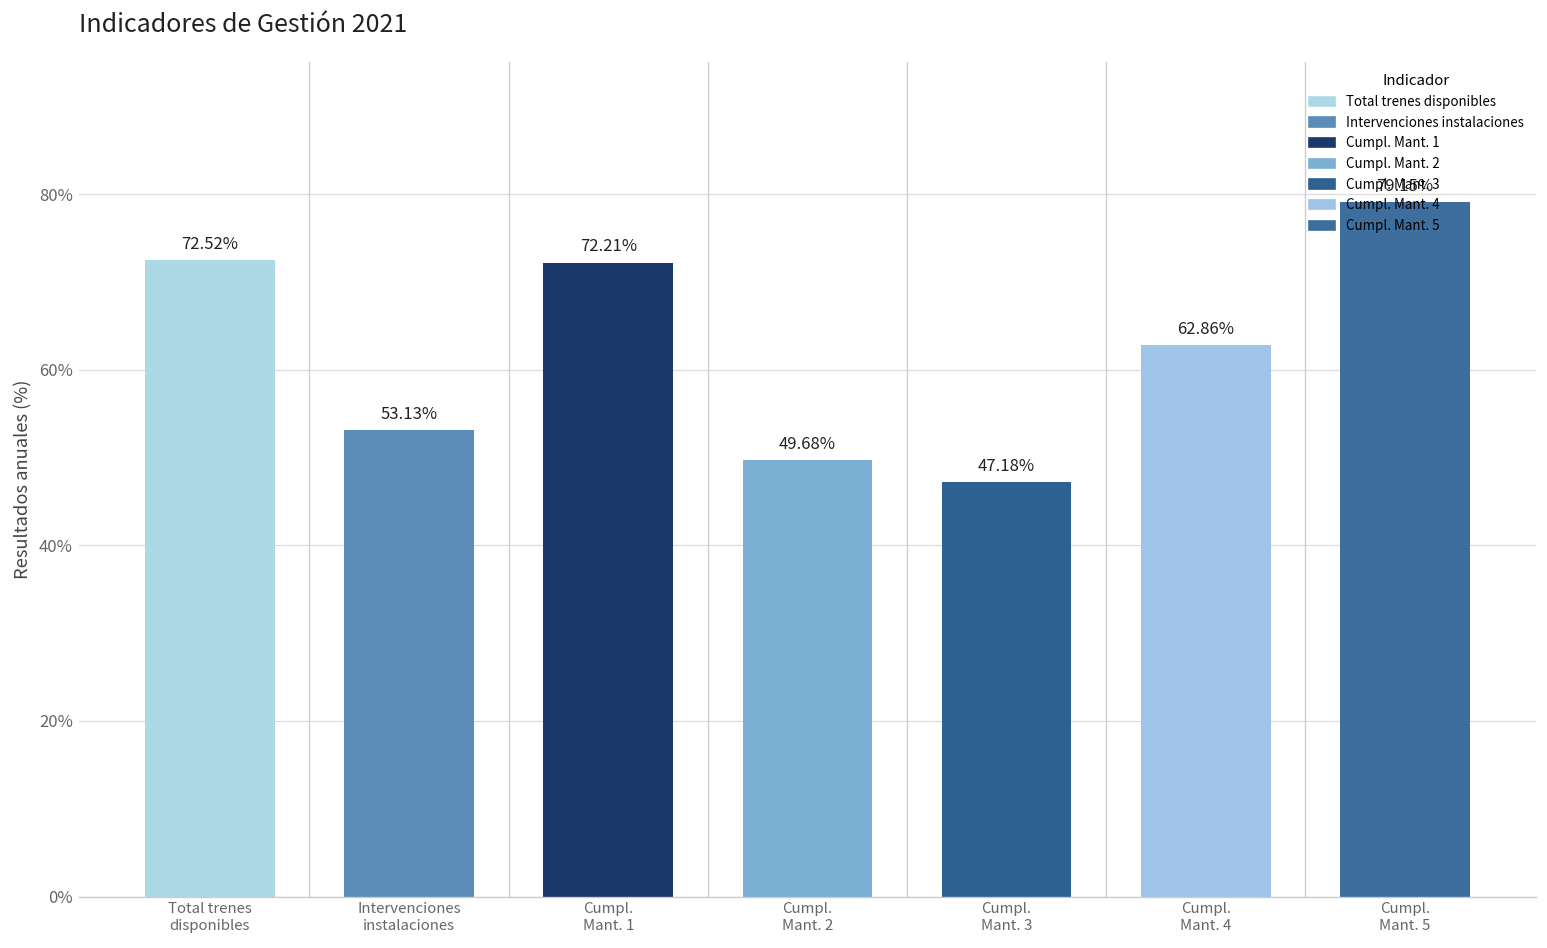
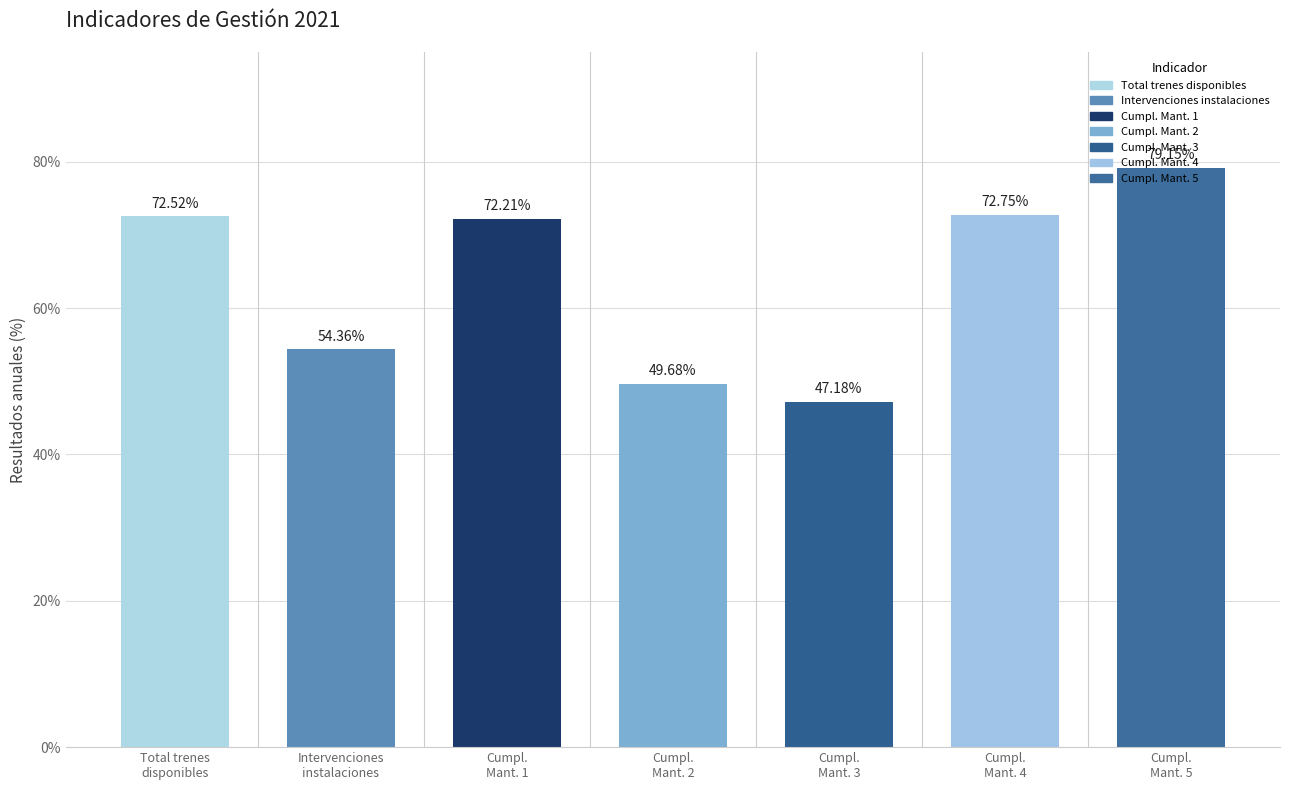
  {
    "Total trenes disponibles": "72.52%",
-   "Intervenciones instalaciones": "53.13%",
+   "Intervenciones instalaciones": "54.36%",
    "Cumpl. Mant. 1": "72.21%",
    "Cumpl. Mant. 2": "49.68%",
    "Cumpl. Mant. 3": "47.18%",
-   "Cumpl. Mant. 4": "62.86%",
+   "Cumpl. Mant. 4": "72.75%",
    "Cumpl. Mant. 5": "79.15%"
  }
